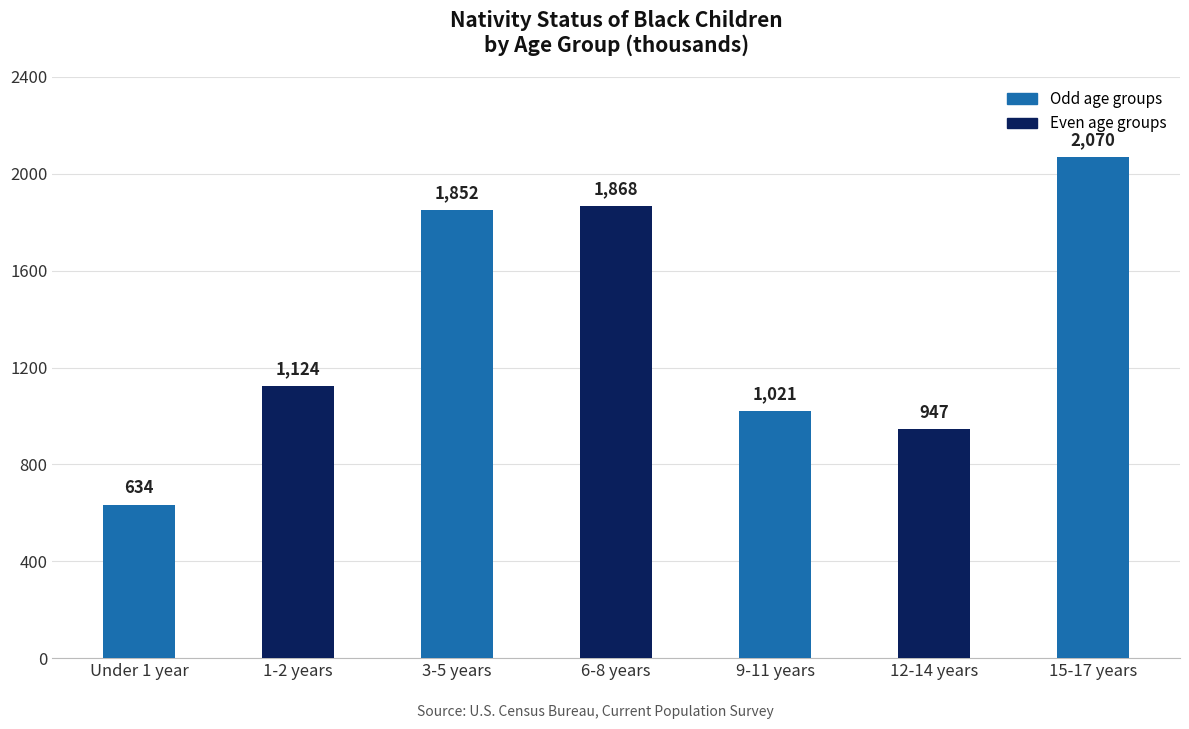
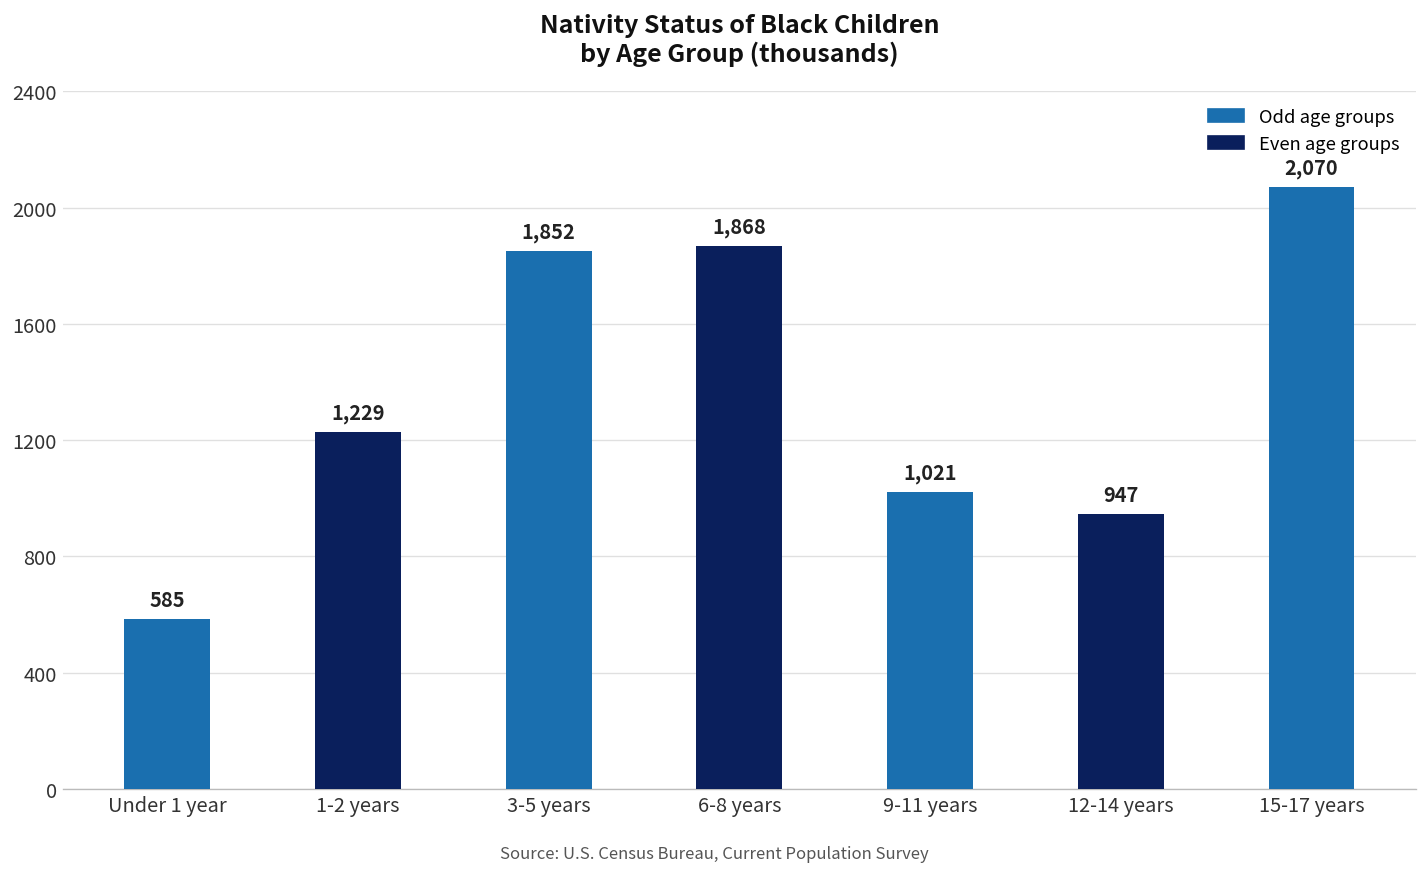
  {
-   "Under 1 year": "634",
-   "1-2 years": "1,124",
+   "Under 1 year": "585",
+   "1-2 years": "1,229",
    "3-5 years": "1,852",
    "6-8 years": "1,868",
    "9-11 years": "1,021",
    "12-14 years": "947",
    "15-17 years": "2,070"
  }
